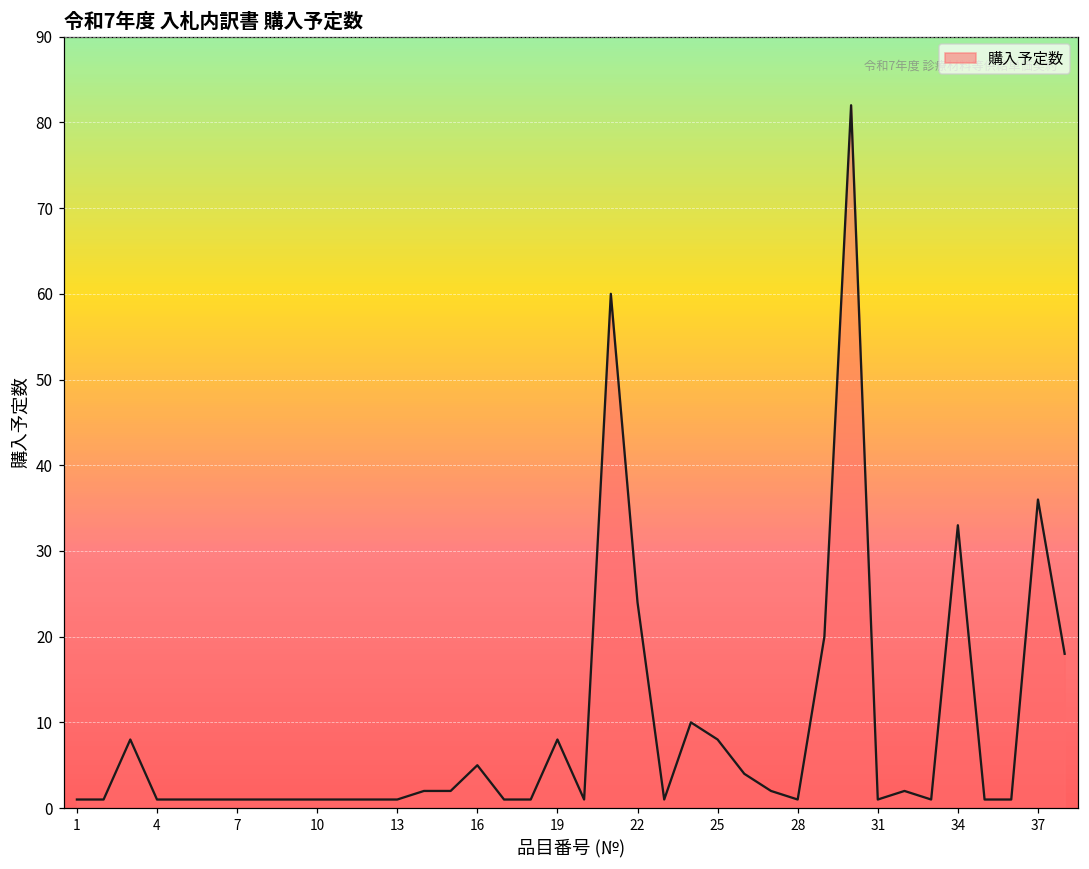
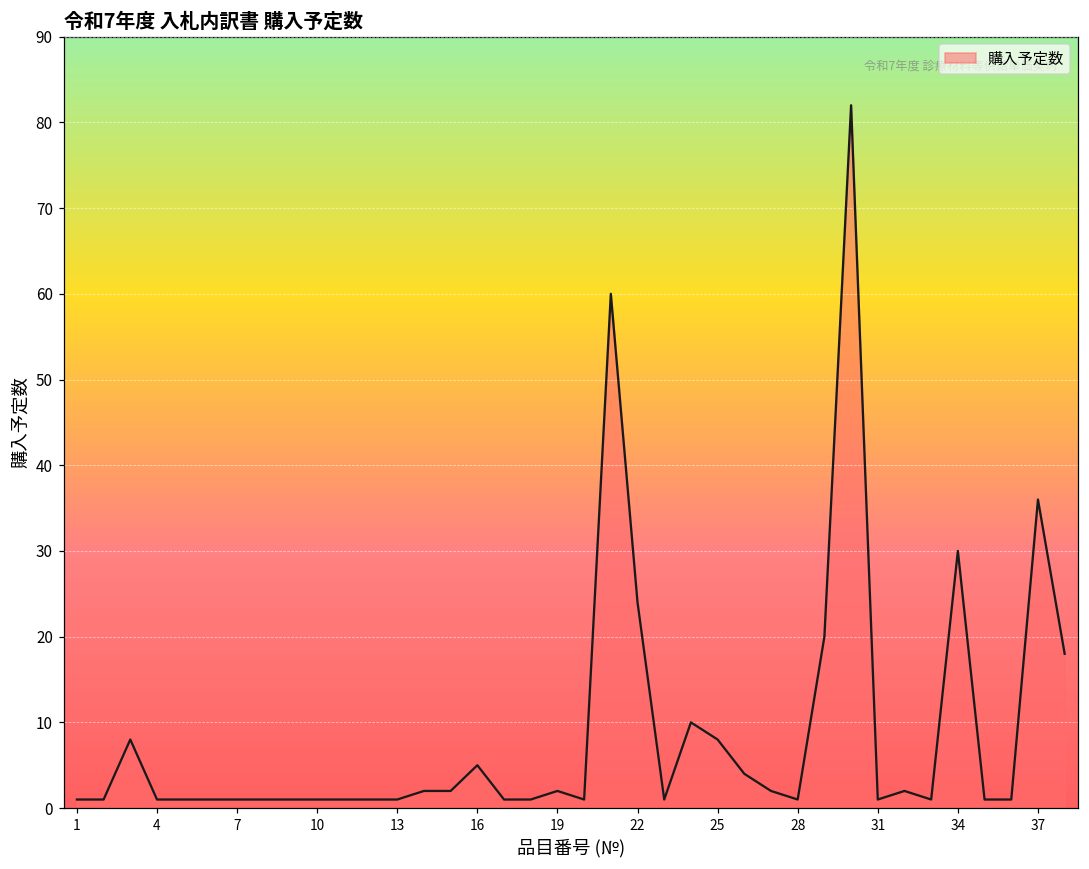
  {
    "1": 1,
    "4": 1,
    "7": 1,
    "10": 1,
    "13": 1,
    "16": 5,
-   "19": 8,
+   "19": 2,
    "22": 24,
    "25": 8,
    "28": 1,
    "31": 1,
-   "34": 33,
+   "34": 30,
    "37": 36
  }
